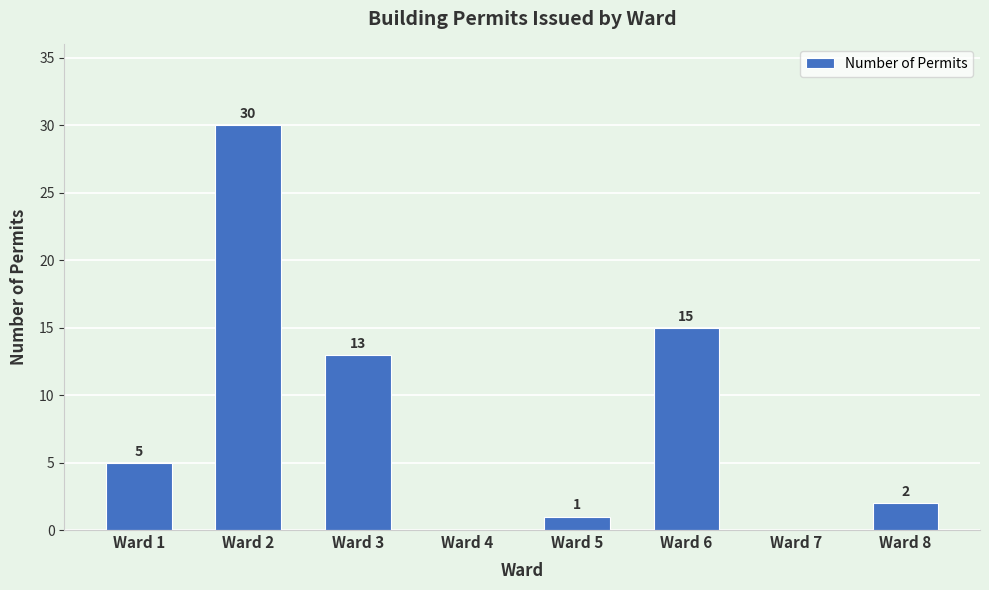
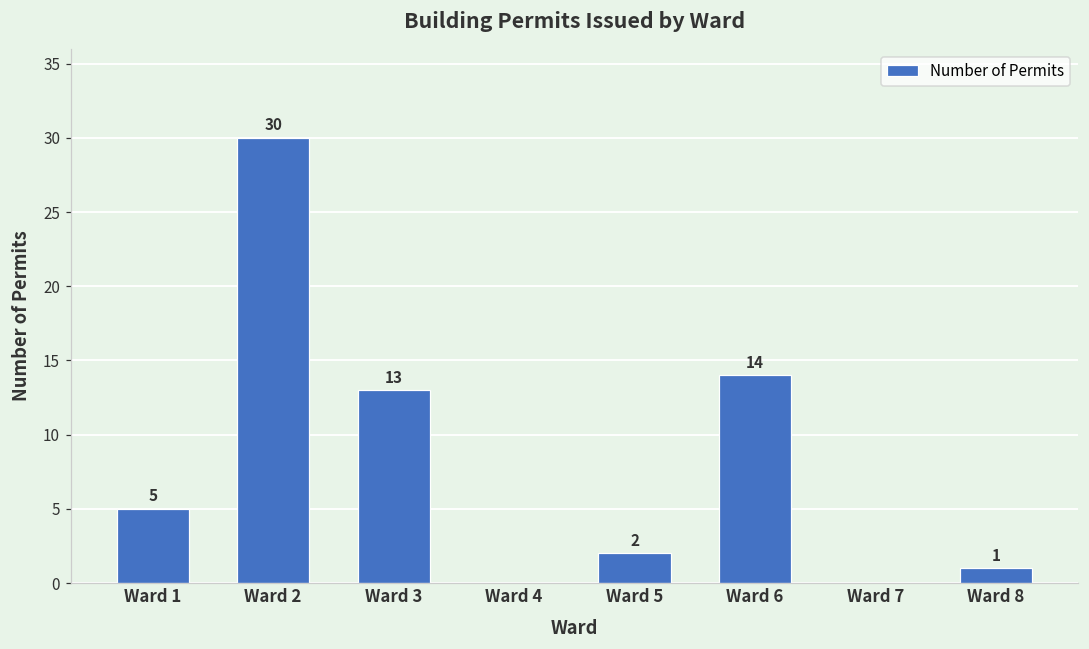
  {
    "Ward 1": 5,
    "Ward 2": 30,
    "Ward 3": 13,
-   "Ward 5": 1,
-   "Ward 6": 15,
-   "Ward 8": 2
+   "Ward 5": 2,
+   "Ward 6": 14,
+   "Ward 8": 1
  }
